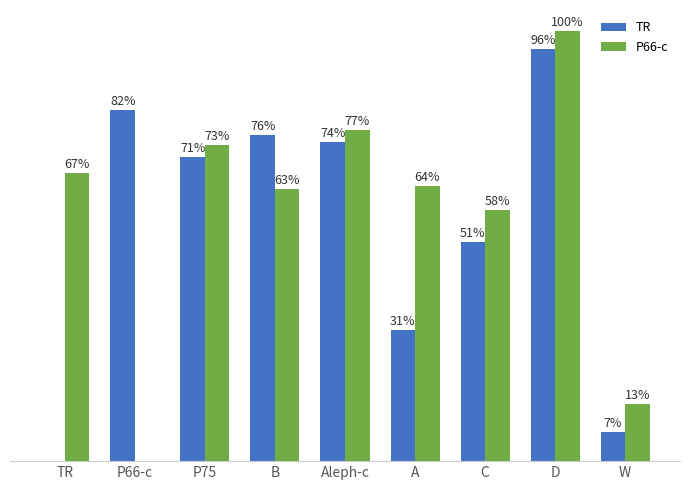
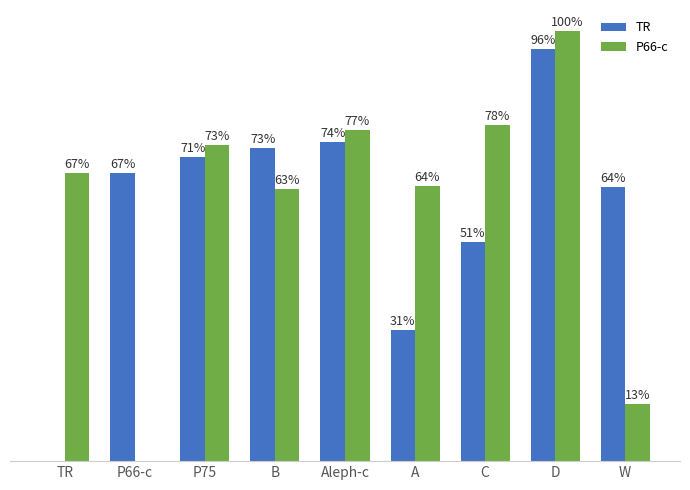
  {
    "TR": {
-     "P66-c": "82%",
+     "P66-c": "67%",
      "P75": "71%",
-     "B": "76%",
+     "B": "73%",
      "Aleph-c": "74%",
      "A": "31%",
      "C": "51%",
      "D": "96%",
-     "W": "7%"
+     "W": "64%"
    },
    "P66-c": {
      "TR": "67%",
      "P75": "73%",
      "B": "63%",
      "Aleph-c": "77%",
      "A": "64%",
-     "C": "58%",
+     "C": "78%",
      "D": "100%",
      "W": "13%"
    }
  }
